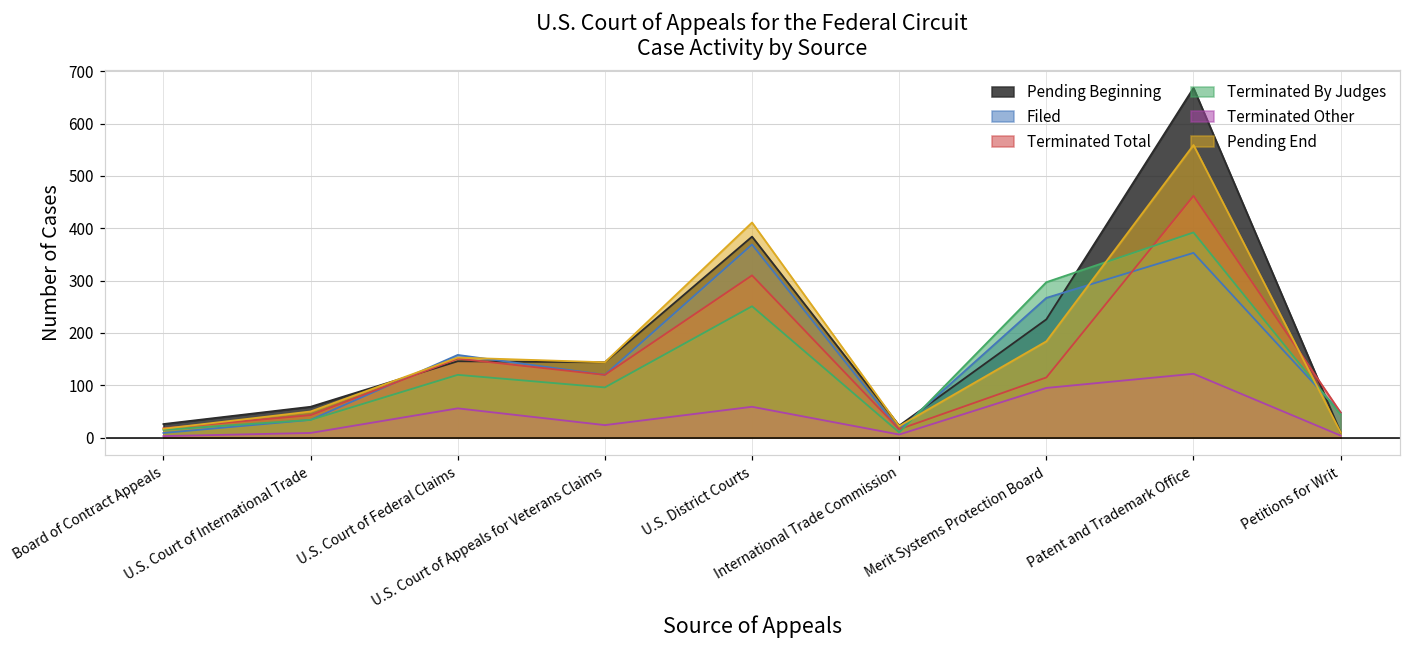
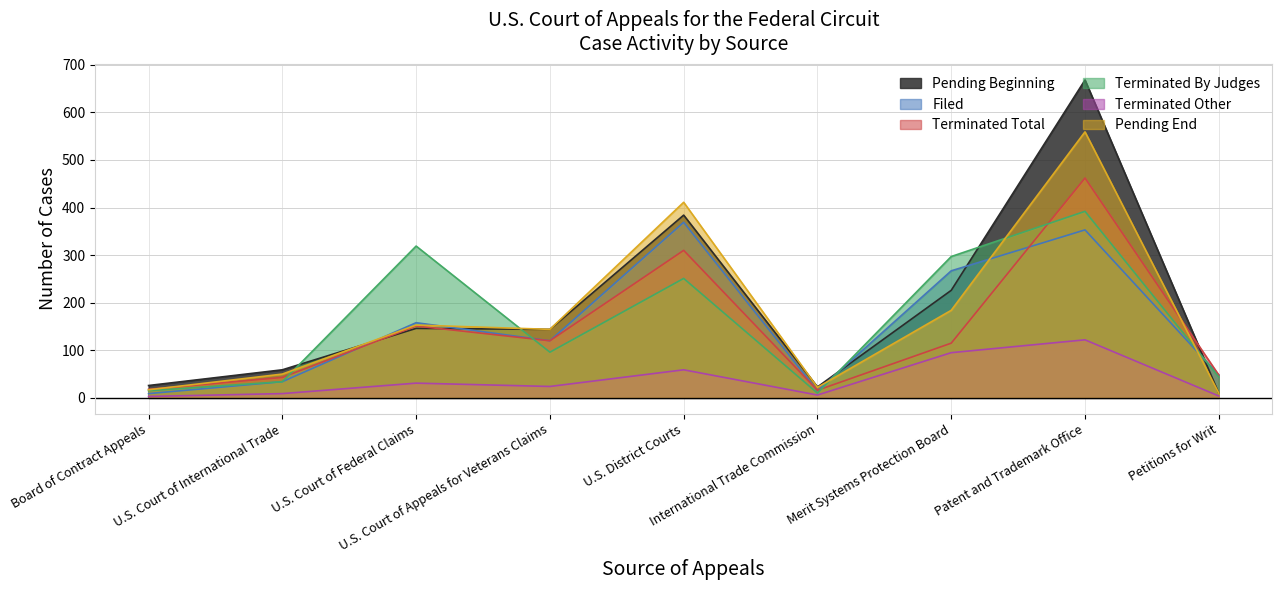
  {
    "Pending Beginning": {
      "Board of Contract Appeals": 30,
      "U.S. Court of International Trade": 60,
      "U.S. District Courts": 380,
      "Merit Systems Protection Board": 230,
      "Patent and Trademark Office": 670
    },
    "Filed": {
      "Board of Contract Appeals": 10,
      "U.S. District Courts": 370,
      "Merit Systems Protection Board": 270,
      "Patent and Trademark Office": 350
    },
    "Terminated Total": {
      "U.S. Court of International Trade": 40,
      "U.S. District Courts": 310,
      "Merit Systems Protection Board": 120,
      "Patent and Trademark Office": 460
    },
    "Terminated By Judges": {
-     "U.S. Court of Federal Claims": 120,
+     "U.S. Court of Federal Claims": 320,
      "U.S. Court of Appeals for Veterans Claims": 100,
      "U.S. District Courts": 250,
      "Merit Systems Protection Board": 300,
      "Patent and Trademark Office": 390
    },
    "Terminated Other": {
      "Board of Contract Appeals": 0,
      "U.S. Court of International Trade": 10,
-     "U.S. Court of Federal Claims": 60,
+     "U.S. Court of Federal Claims": 30,
      "U.S. Court of Appeals for Veterans Claims": 20,
      "U.S. District Courts": 60,
      "Merit Systems Protection Board": 100,
      "Patent and Trademark Office": 120,
      "Petitions for Writ": 0
    },
    "Pending End": {
      "U.S. Court of International Trade": 50,
      "U.S. District Courts": 410,
      "Merit Systems Protection Board": 180,
      "Patent and Trademark Office": 560
    }
  }
